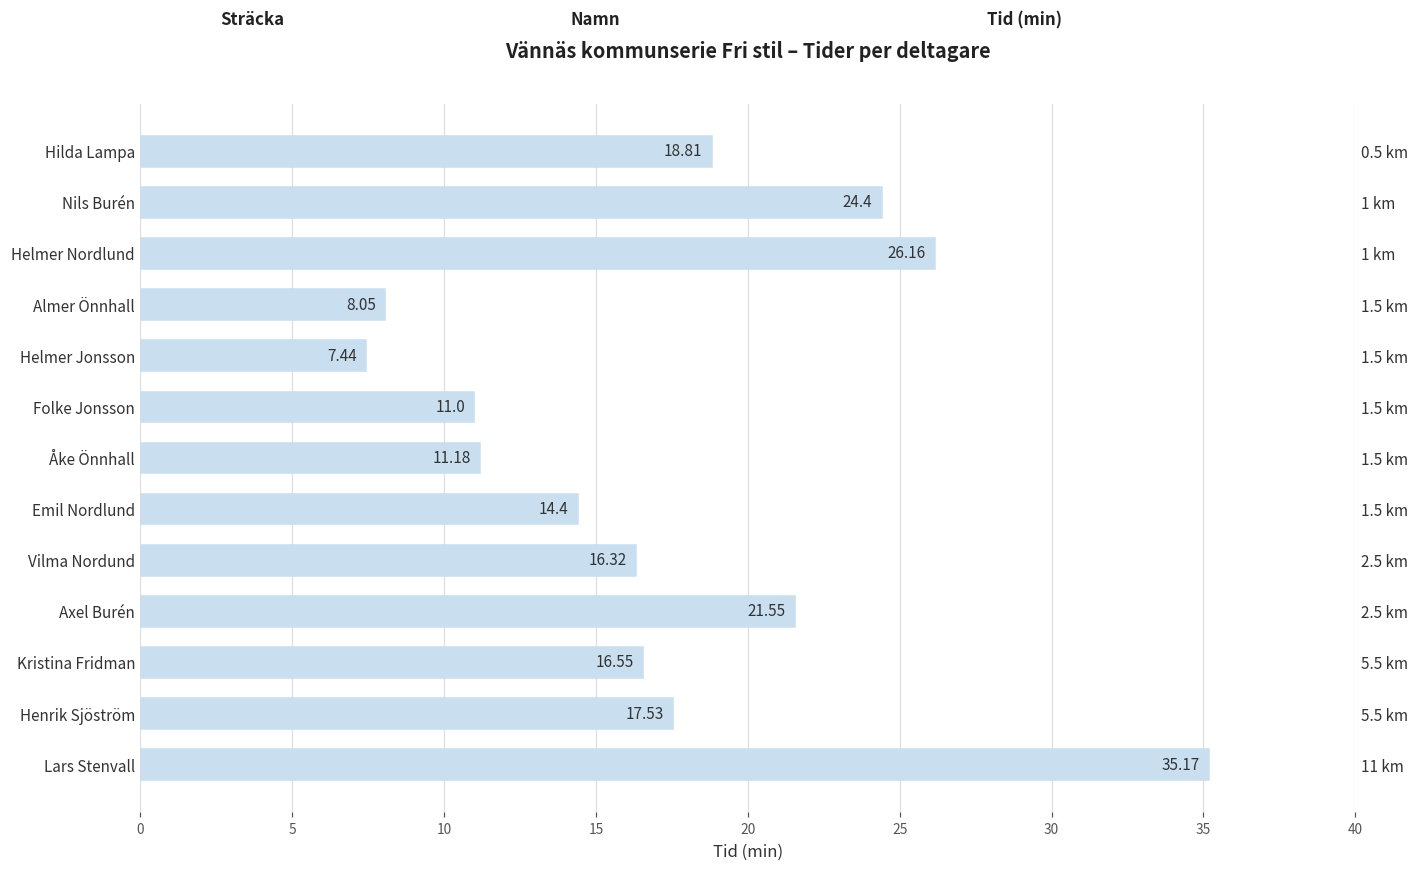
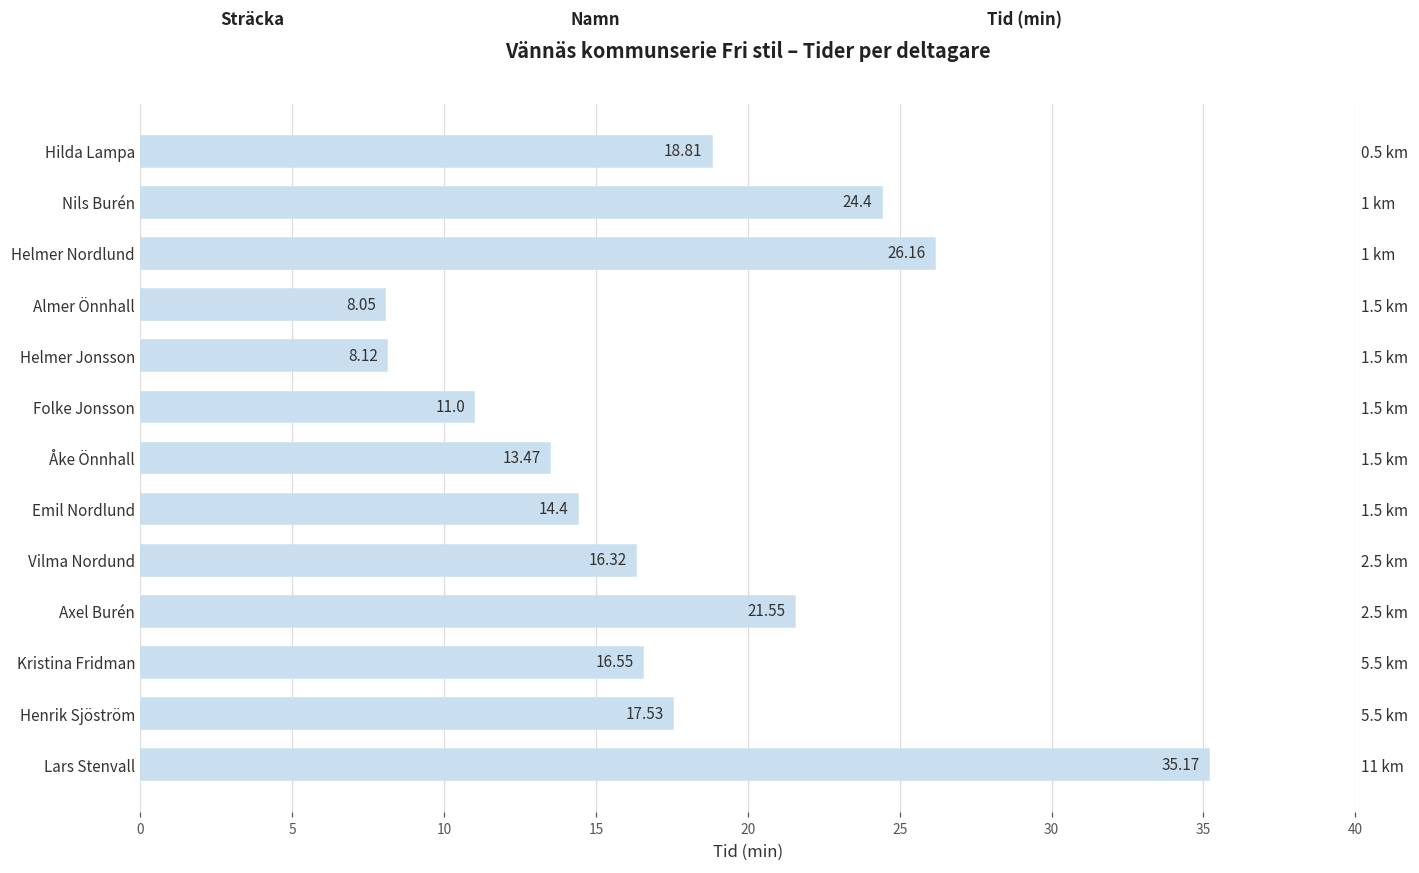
  {
    "Hilda Lampa": 18.81,
    "Nils Burén": 24.4,
    "Helmer Nordlund": 26.16,
    "Almer Önnhall": 8.05,
-   "Helmer Jonsson": 7.44,
+   "Helmer Jonsson": 8.12,
    "Folke Jonsson": 11.0,
-   "Åke Önnhall": 11.18,
+   "Åke Önnhall": 13.47,
    "Emil Nordlund": 14.4,
    "Vilma Nordund": 16.32,
    "Axel Burén": 21.55,
    "Kristina Fridman": 16.55,
    "Henrik Sjöström": 17.53,
    "Lars Stenvall": 35.17
  }
